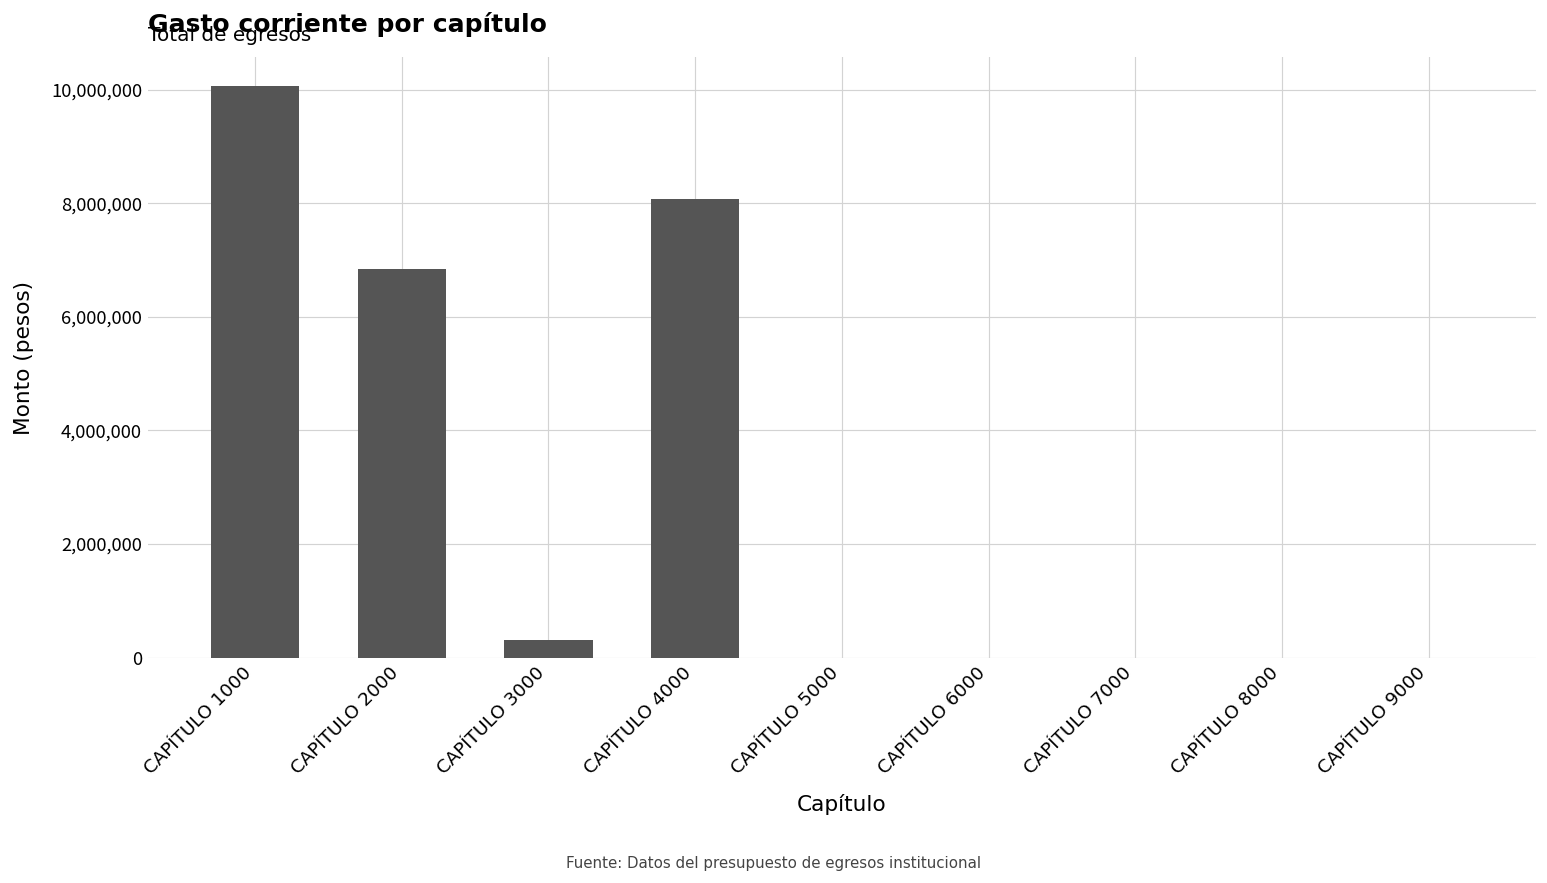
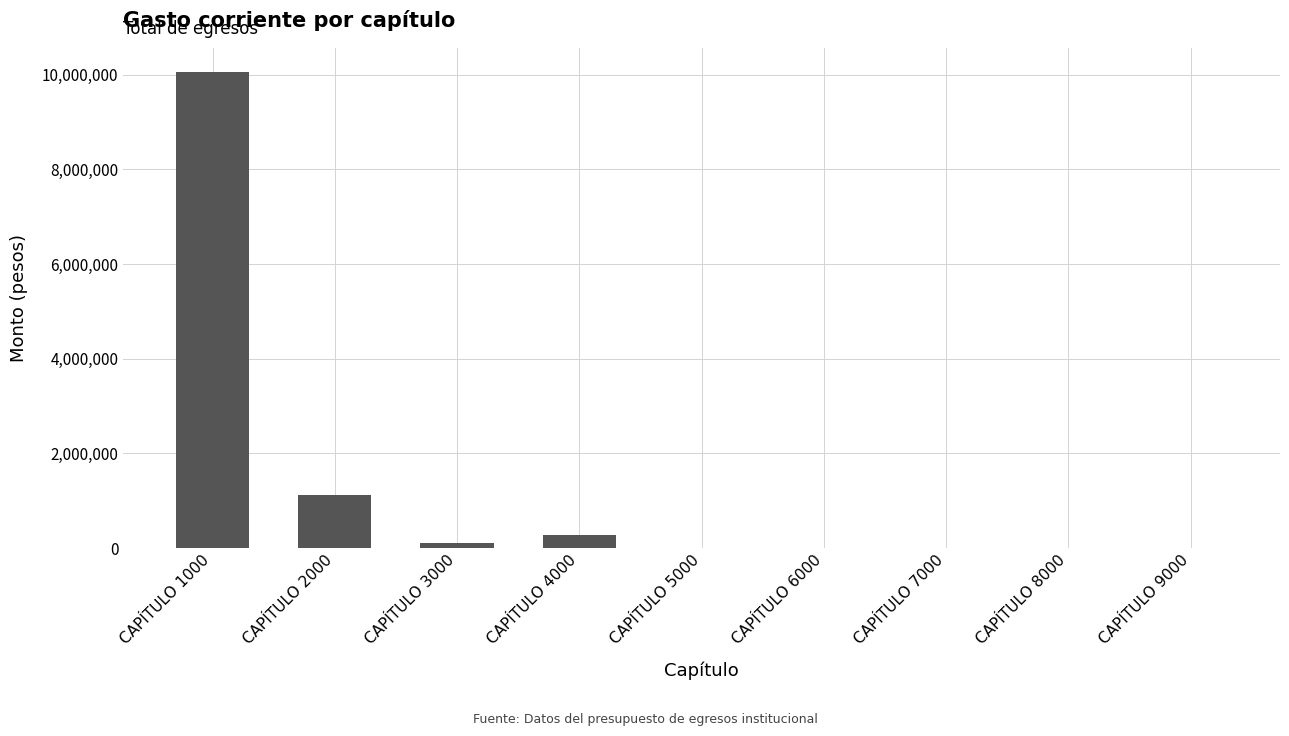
  {
    "CAPÍTULO 1000": "10,100,000",
-   "CAPÍTULO 2000": "6,800,000",
-   "CAPÍTULO 3000": "300,000",
-   "CAPÍTULO 4000": "8,100,000",
+   "CAPÍTULO 2000": "1,100,000",
+   "CAPÍTULO 3000": "100,000",
+   "CAPÍTULO 4000": "300,000",
    "CAPÍTULO 5000": "0",
    "CAPÍTULO 6000": "0",
    "CAPÍTULO 7000": "0",
    "CAPÍTULO 8000": "0",
    "CAPÍTULO 9000": "0"
  }
